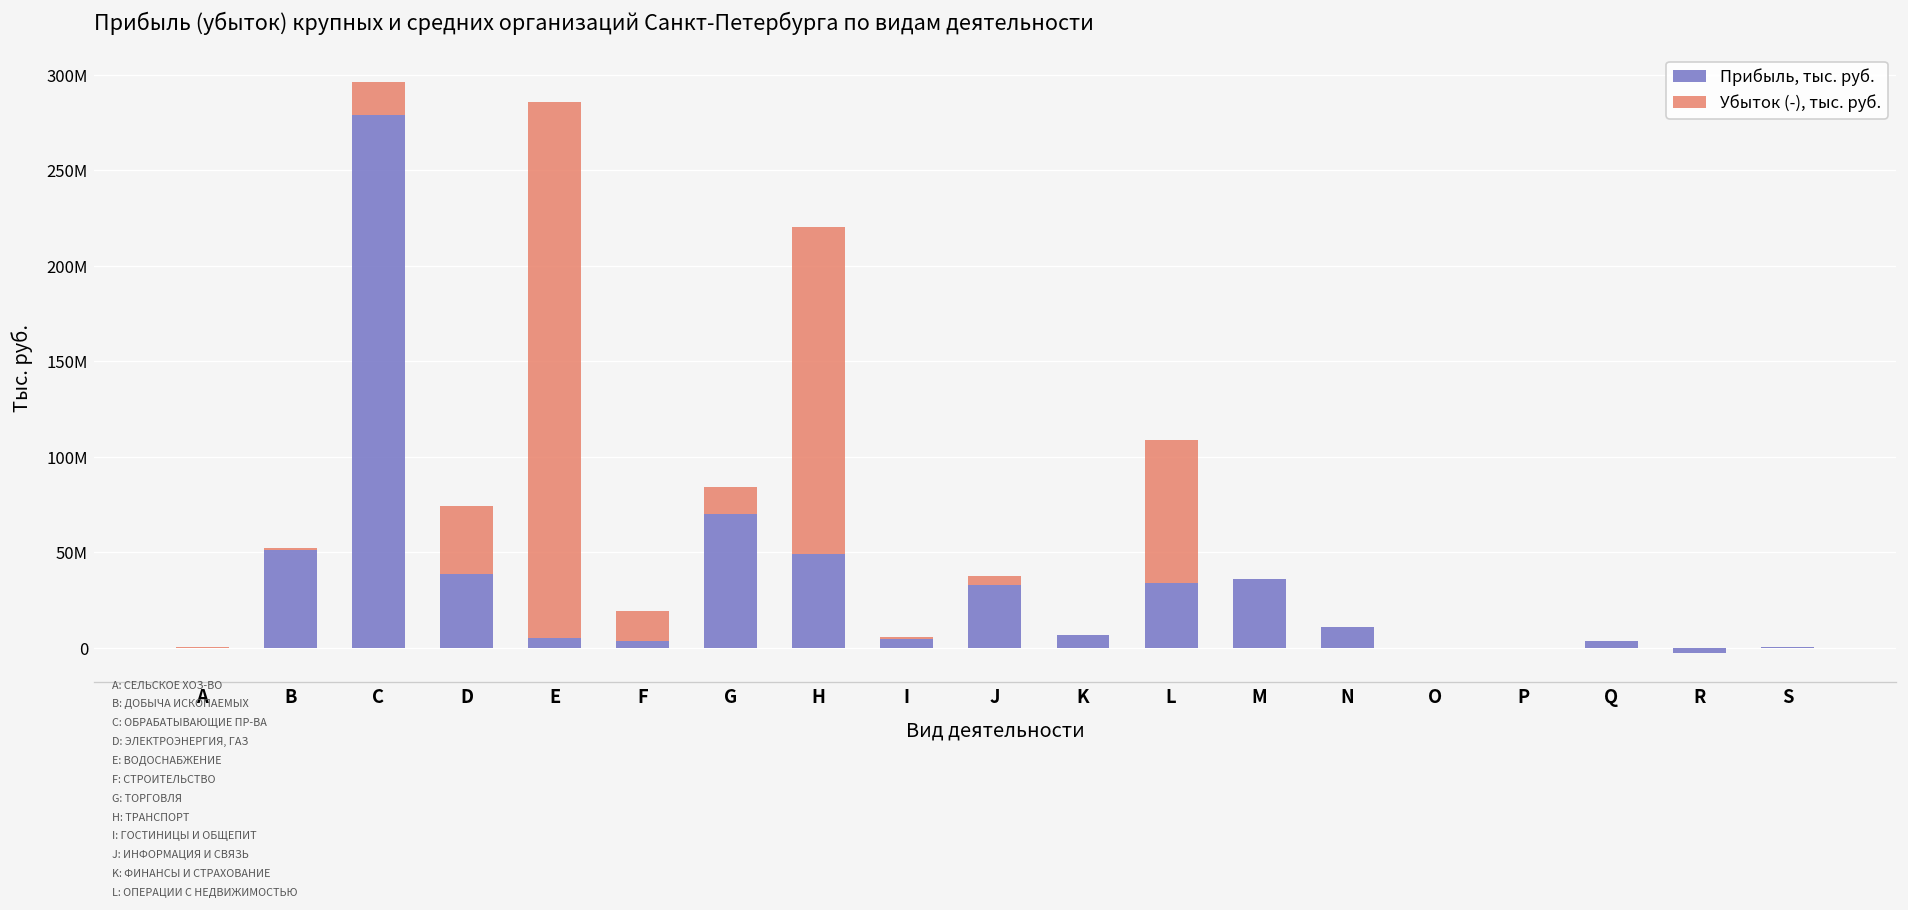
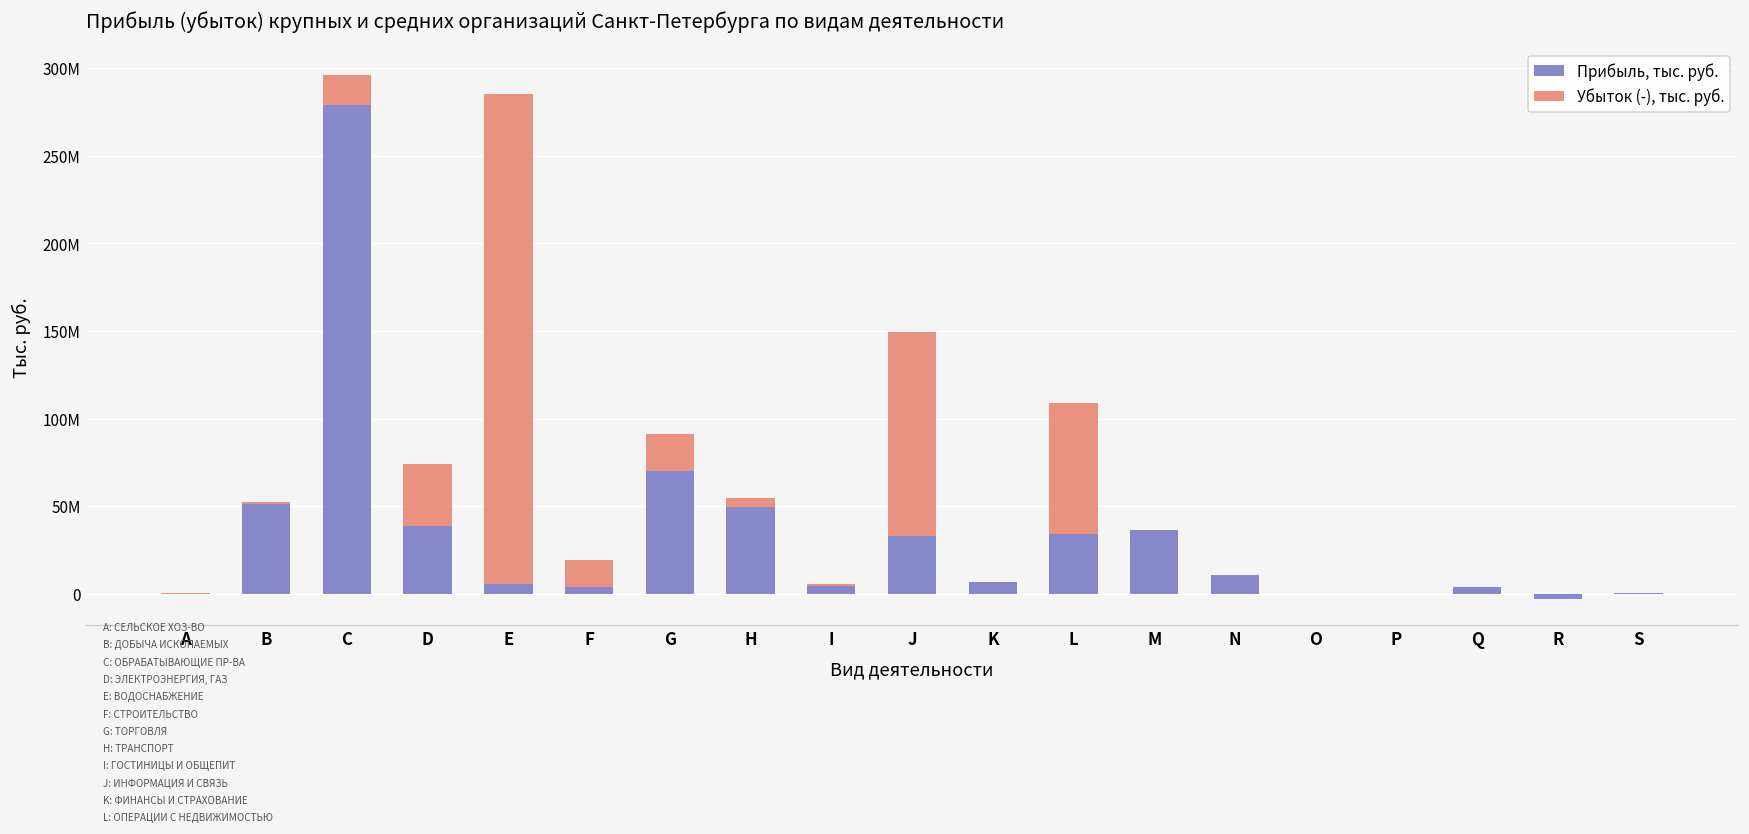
  {
    "Убыток (-), тыс. руб.": {
      "C": 17000000,
      "D": 35000000,
      "E": 280000000,
      "F": 15000000,
-     "G": 14000000,
-     "H": 171000000,
-     "J": 5000000,
+     "G": 21000000,
+     "H": 5000000,
+     "J": 117000000,
      "L": 75000000,
      "M": 0,
      "N": 0,
      "O": 0,
      "P": 0,
      "Q": 0,
      "R": 0,
      "S": 0
    }
  }
